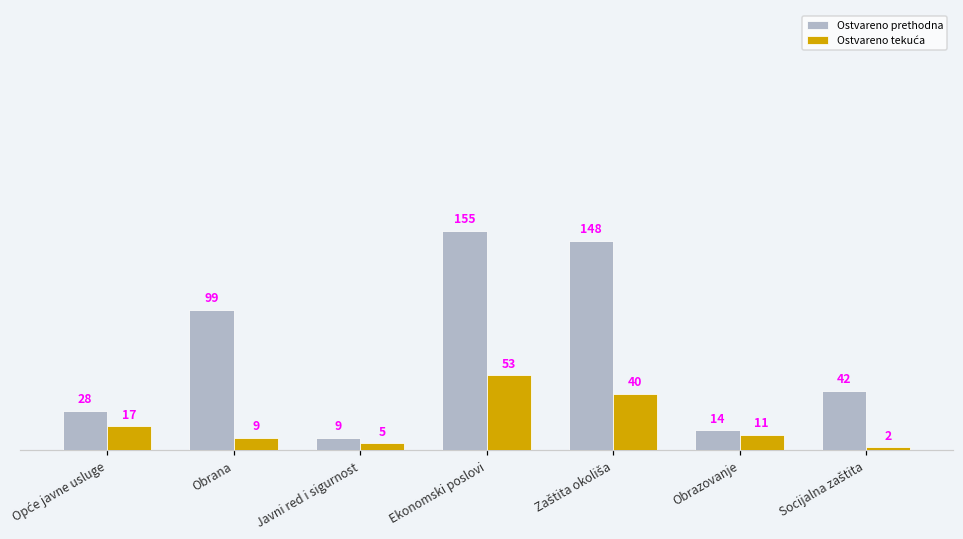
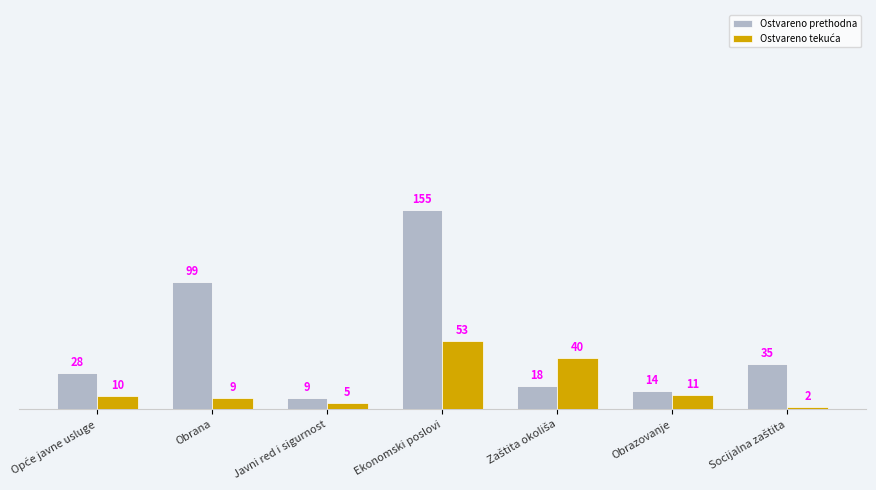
  {
    "Ostvareno prethodna": {
      "Opće javne usluge": 28,
      "Obrana": 99,
      "Javni red i sigurnost": 9,
      "Ekonomski poslovi": 155,
-     "Zaštita okoliša": 148,
+     "Zaštita okoliša": 18,
      "Obrazovanje": 14,
-     "Socijalna zaštita": 42
+     "Socijalna zaštita": 35
    },
    "Ostvareno tekuća": {
-     "Opće javne usluge": 17,
+     "Opće javne usluge": 10,
      "Obrana": 9,
      "Javni red i sigurnost": 5,
      "Ekonomski poslovi": 53,
      "Zaštita okoliša": 40,
      "Obrazovanje": 11,
      "Socijalna zaštita": 2
    }
  }
